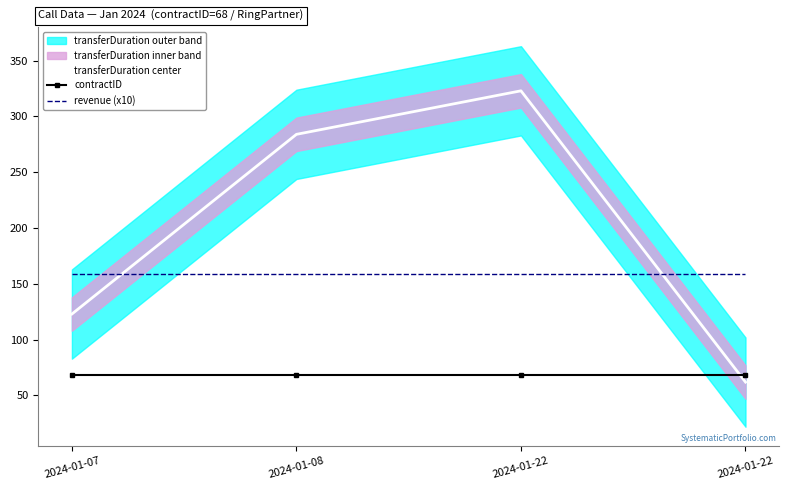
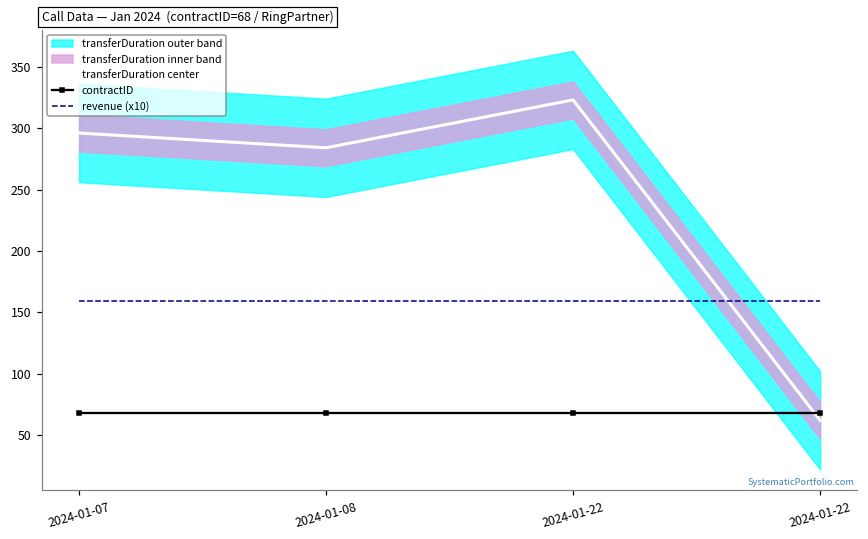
  {
    "transferDuration center": {
-     "2024-01-07": 123,
+     "2024-01-07": 296,
      "2024-01-08": 284
    },
    "contractID": {
      "2024-01-07": 68,
      "2024-01-08": 68
    },
    "revenue (x10)": {
      "2024-01-07": 159,
      "2024-01-08": 159
    }
  }
